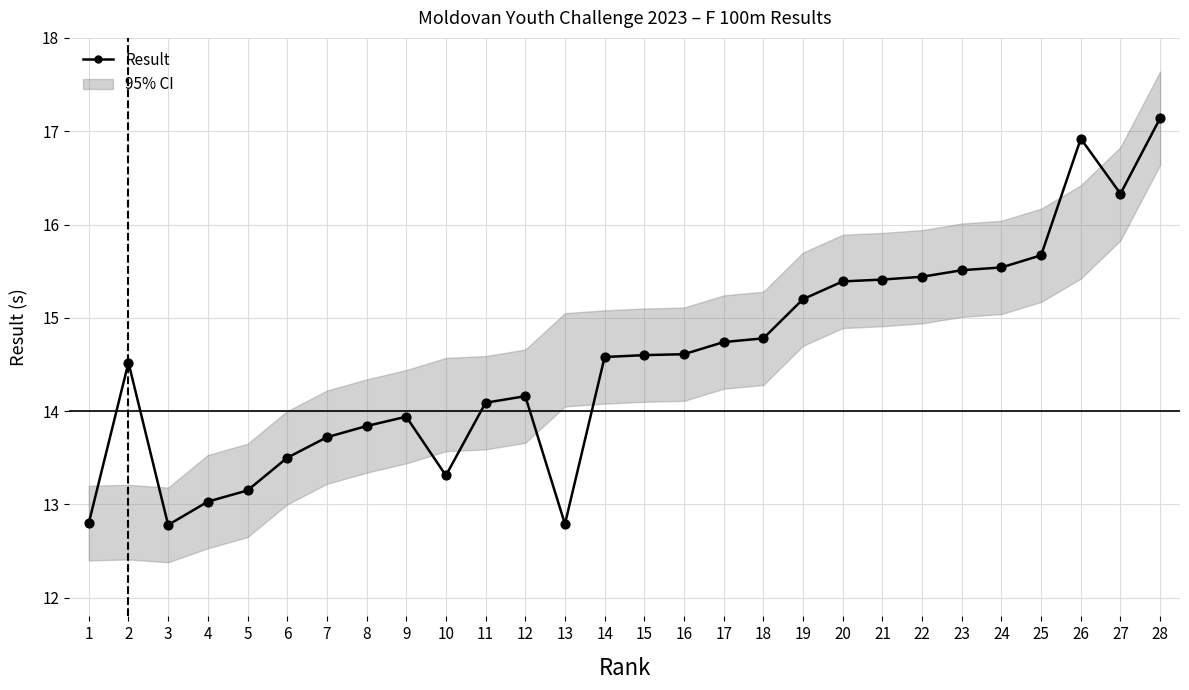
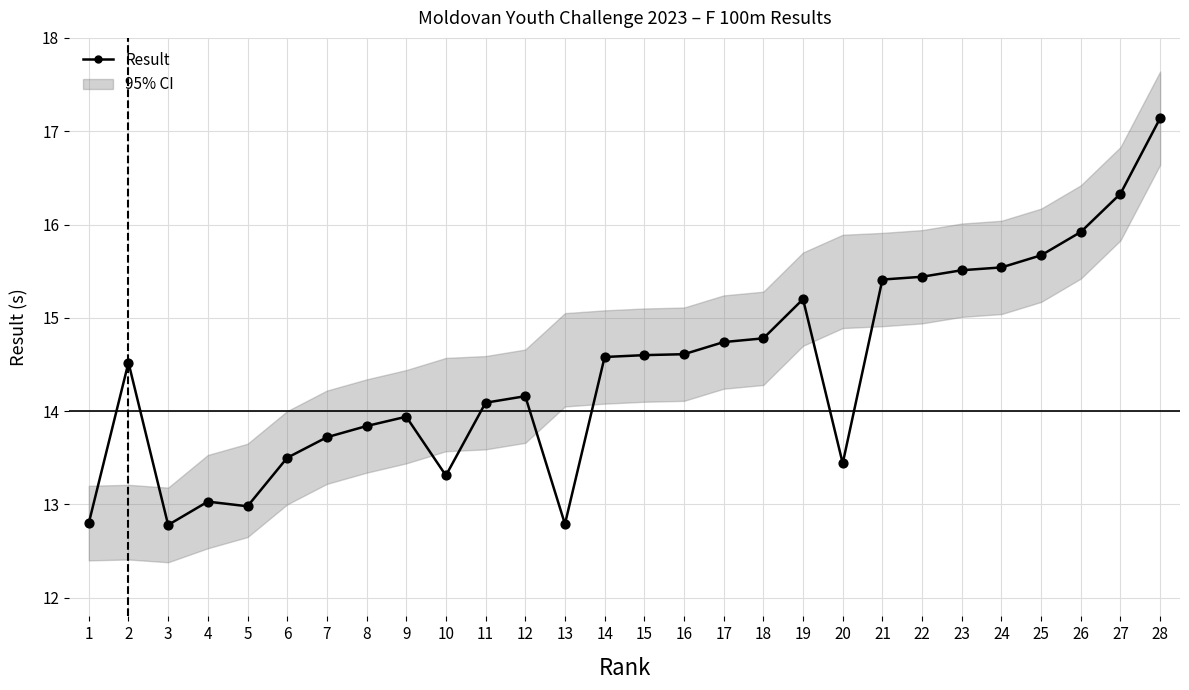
  {
    "Result": {
      "1": 12.8,
      "2": 14.5,
      "3": 12.8,
      "4": 13.0,
-     "5": 13.2,
+     "5": 13.0,
      "6": 13.5,
      "7": 13.7,
      "8": 13.8,
      "9": 13.9,
      "10": 13.3,
      "11": 14.1,
      "12": 14.2,
      "13": 12.8,
      "14": 14.6,
      "15": 14.6,
      "16": 14.6,
      "17": 14.7,
      "18": 14.8,
      "19": 15.2,
-     "20": 15.4,
+     "20": 13.4,
      "21": 15.4,
      "22": 15.4,
      "23": 15.5,
      "24": 15.5,
      "25": 15.7,
-     "26": 16.9,
+     "26": 15.9,
      "27": 16.3,
      "28": 17.1
    }
  }
